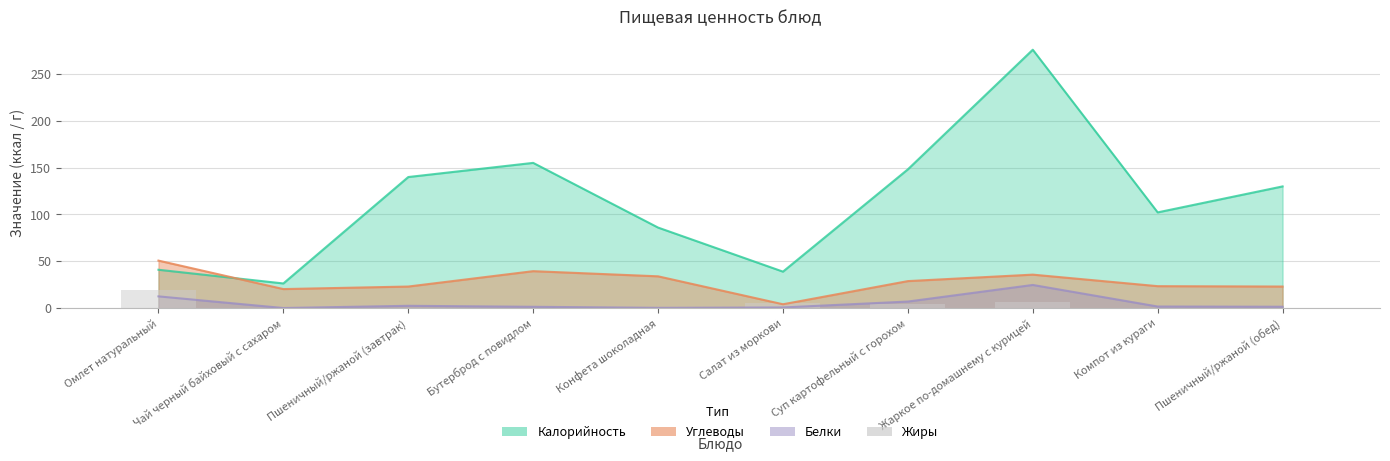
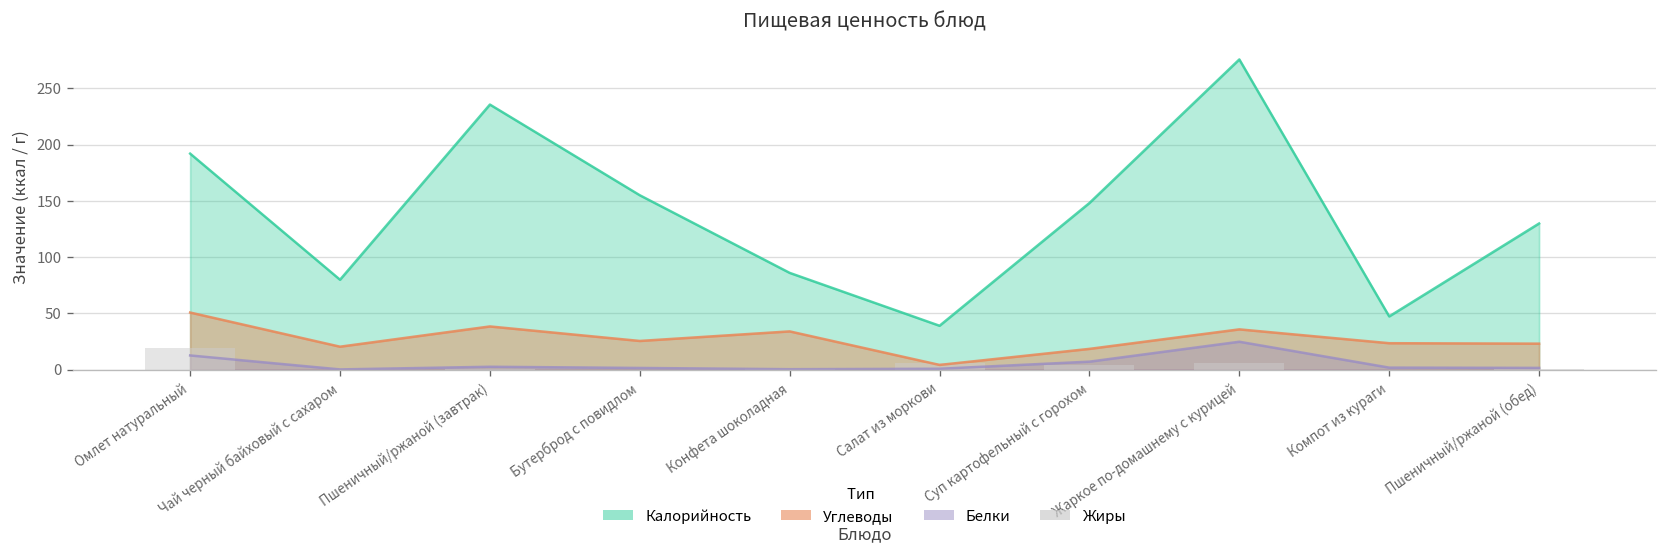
  {
    "Калорийность": {
-     "Омлет натуральный": 40,
-     "Чай черный байховый с сахаром": 30,
-     "Пшеничный/ржаной (завтрак)": 140,
+     "Омлет натуральный": 190,
+     "Чай черный байховый с сахаром": 80,
+     "Пшеничный/ржаной (завтрак)": 240,
      "Бутерброд с повидлом": 160,
      "Конфета шоколадная": 90,
      "Салат из моркови": 40,
      "Суп картофельный с горохом": 150,
      "Жаркое по-домашнему с курицей": 280,
-     "Компот из кураги": 100,
+     "Компот из кураги": 50,
      "Пшеничный/ржаной (обед)": 130
    },
    "Углеводы": {
      "Омлет натуральный": 50,
      "Чай черный байховый с сахаром": 20,
-     "Пшеничный/ржаной (завтрак)": 20,
-     "Бутерброд с повидлом": 40,
+     "Пшеничный/ржаной (завтрак)": 40,
+     "Бутерброд с повидлом": 30,
      "Конфета шоколадная": 30,
      "Салат из моркови": 0,
-     "Суп картофельный с горохом": 30,
+     "Суп картофельный с горохом": 20,
      "Жаркое по-домашнему с курицей": 40,
      "Компот из кураги": 20,
      "Пшеничный/ржаной (обед)": 20
    }
  }
